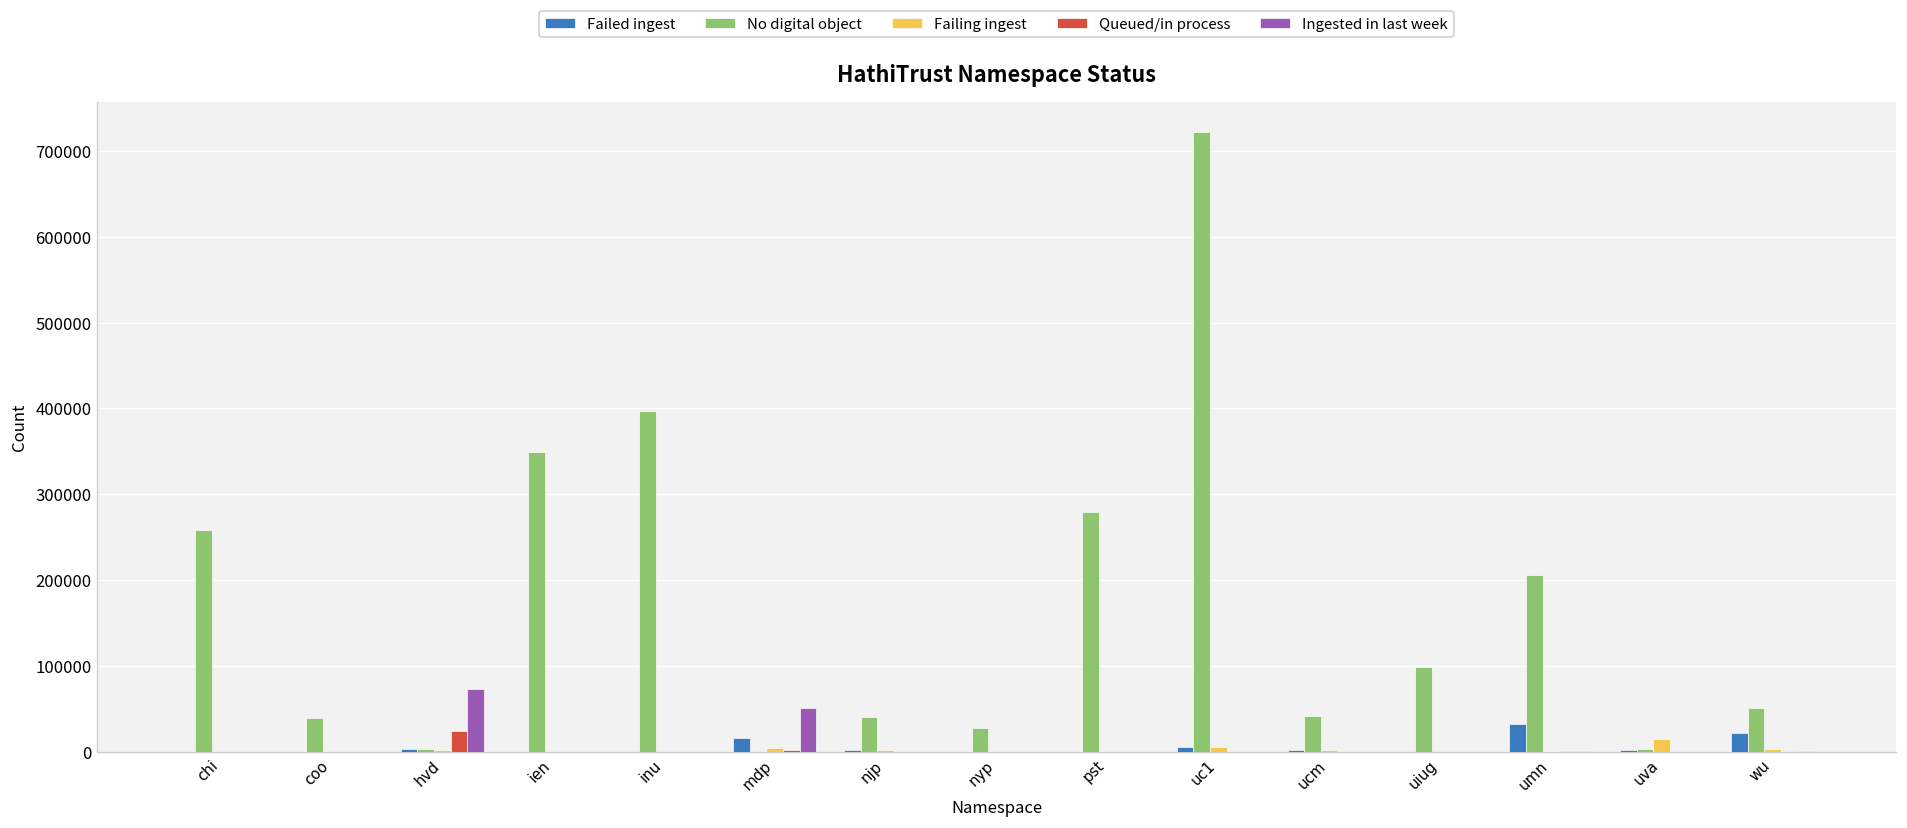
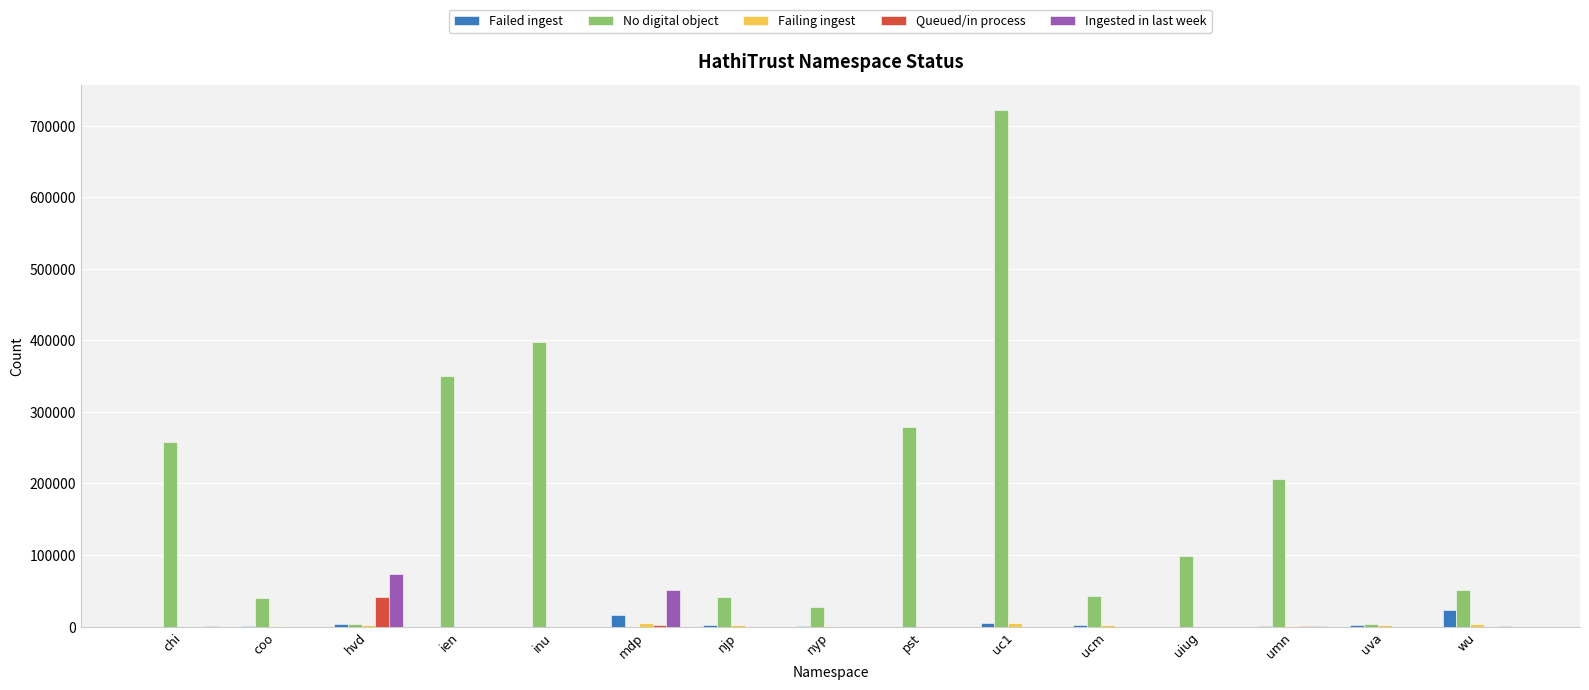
  {
    "Failed ingest": {
      "chi": 0,
      "mdp": 20000,
      "uc1": 10000,
-     "umn": 30000,
+     "umn": 0,
      "wu": 20000
    },
    "No digital object": {
      "chi": 260000,
      "coo": 40000,
      "hvd": 0,
      "ien": 350000,
      "inu": 400000,
      "mdp": 0,
      "njp": 40000,
      "nyp": 30000,
      "pst": 280000,
      "uc1": 720000,
      "ucm": 40000,
      "uiug": 100000,
      "umn": 210000,
      "wu": 50000
    },
    "Failing ingest": {
      "chi": 0,
      "mdp": 10000,
      "uc1": 10000,
-     "uva": 20000,
+     "uva": 0,
      "wu": 0
    },
    "Queued/in process": {
-     "hvd": 20000,
+     "hvd": 40000,
      "inu": 0,
      "njp": 0,
      "uiug": 0,
      "uva": 0
    },
    "Ingested in last week": {
      "hvd": 70000,
      "inu": 0,
      "mdp": 50000,
      "pst": 0,
      "uiug": 0,
      "uva": 0
    }
  }
